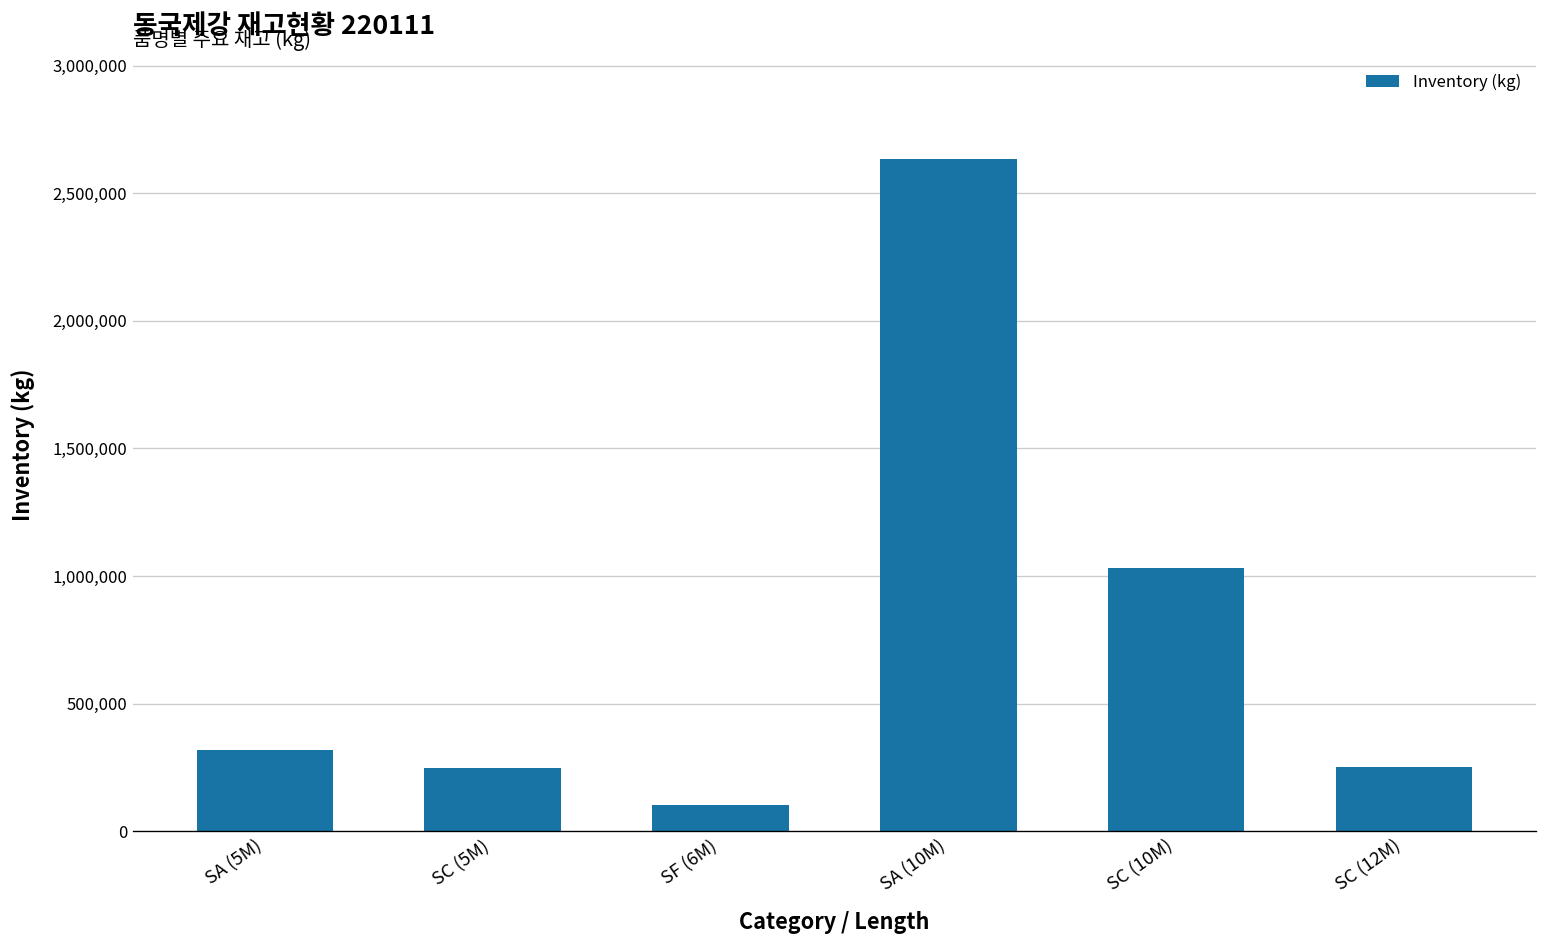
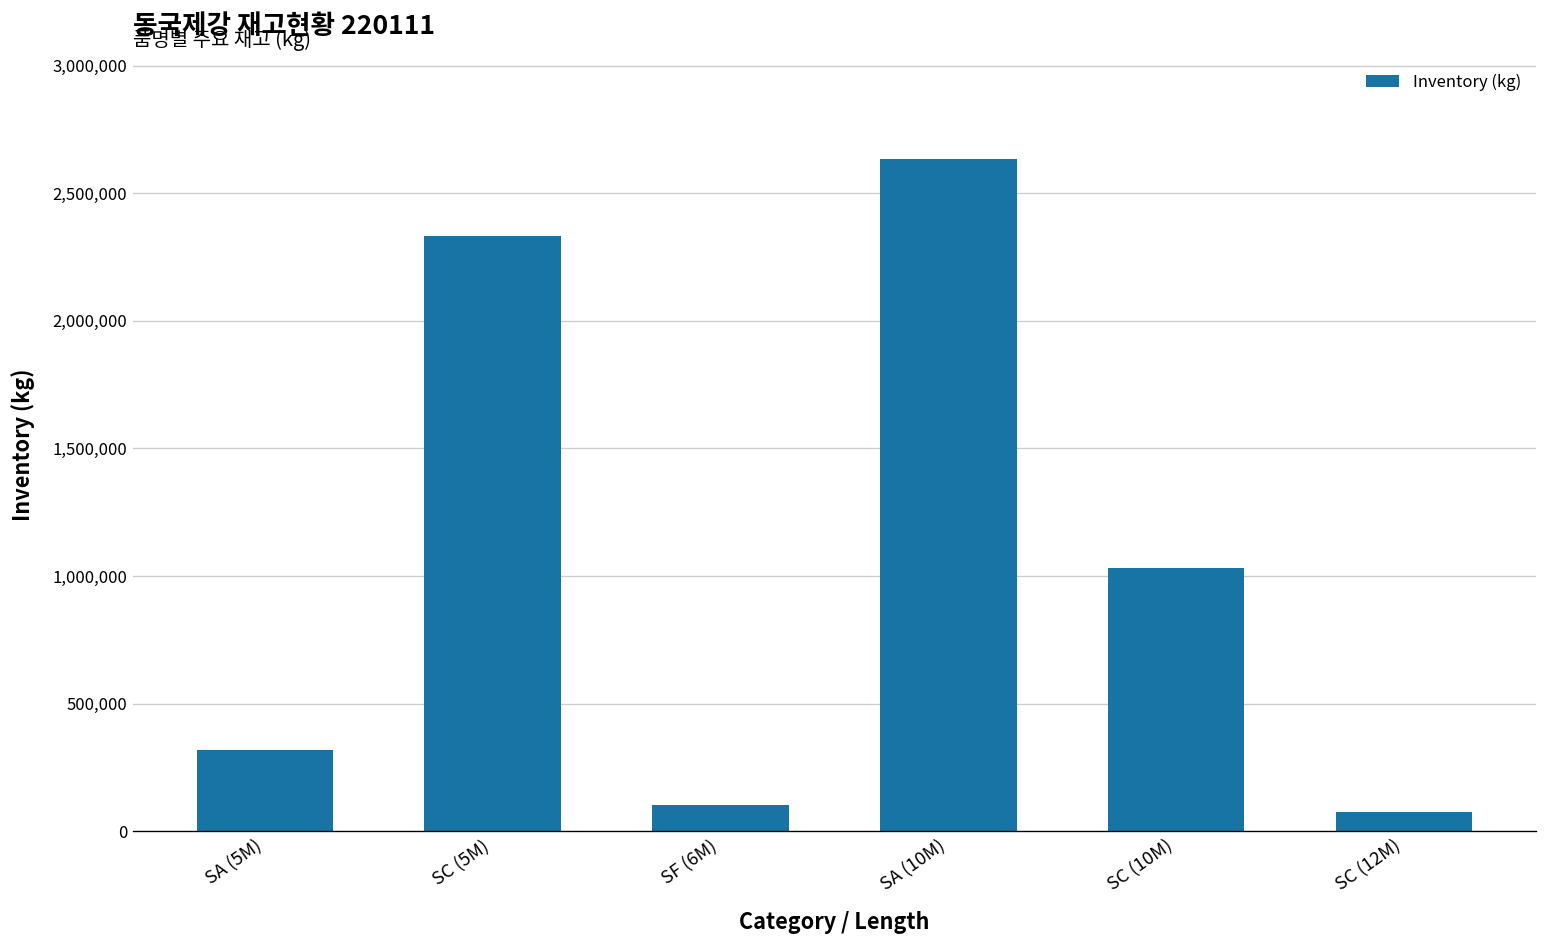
  {
    "SA (5M)": "320,000",
-   "SC (5M)": "250,000",
+   "SC (5M)": "2,330,000",
    "SF (6M)": "100,000",
    "SA (10M)": "2,630,000",
    "SC (10M)": "1,030,000",
-   "SC (12M)": "250,000"
+   "SC (12M)": "80,000"
  }
